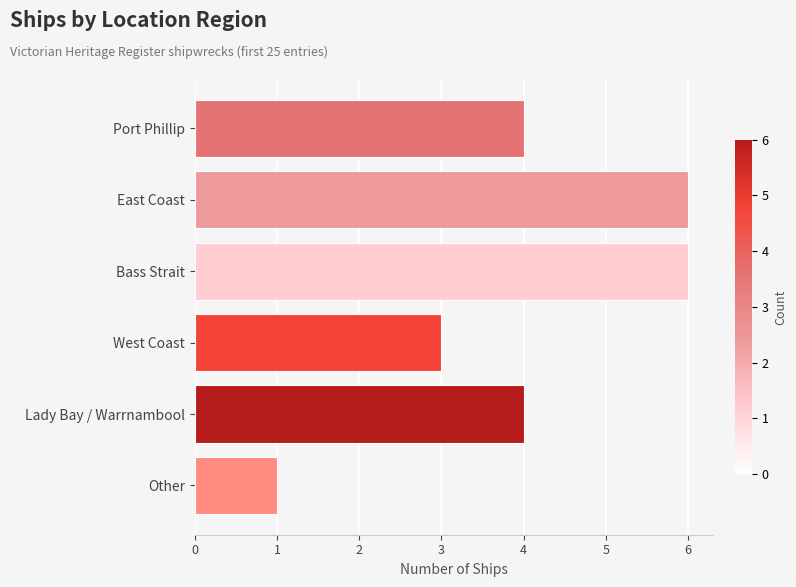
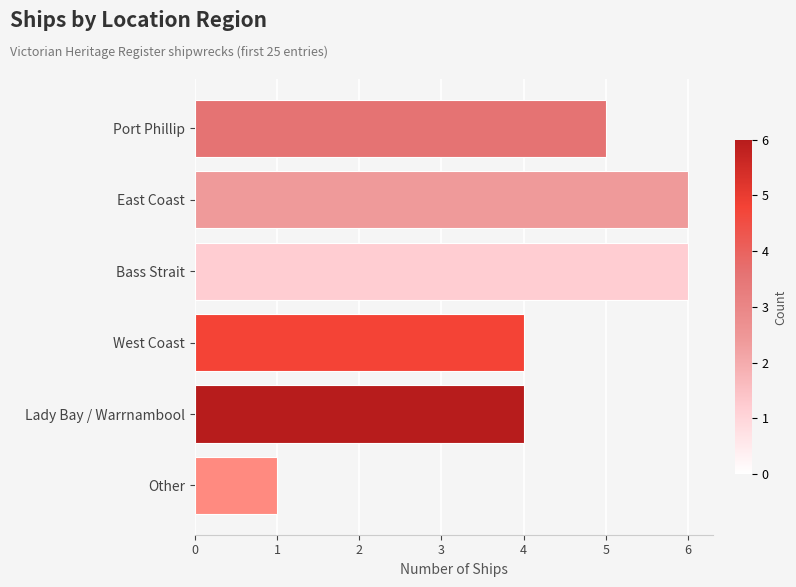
  {
-   "Port Phillip": 4,
+   "Port Phillip": 5,
    "East Coast": 6,
    "Bass Strait": 6,
-   "West Coast": 3,
+   "West Coast": 4,
    "Lady Bay / Warrnambool": 4,
    "Other": 1
  }
